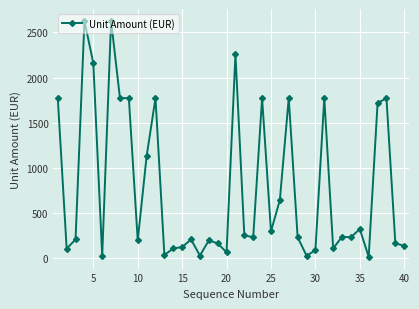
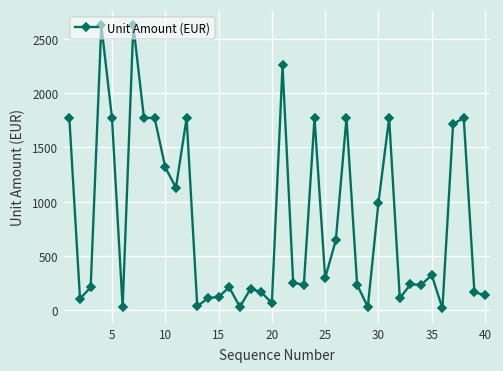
  {
-   "5": 2200,
-   "10": 200,
+   "5": 1800,
+   "10": 1300,
    "15": 100,
    "20": 100,
    "25": 300,
-   "30": 100,
+   "30": 1000,
    "35": 300,
    "40": 100
  }
